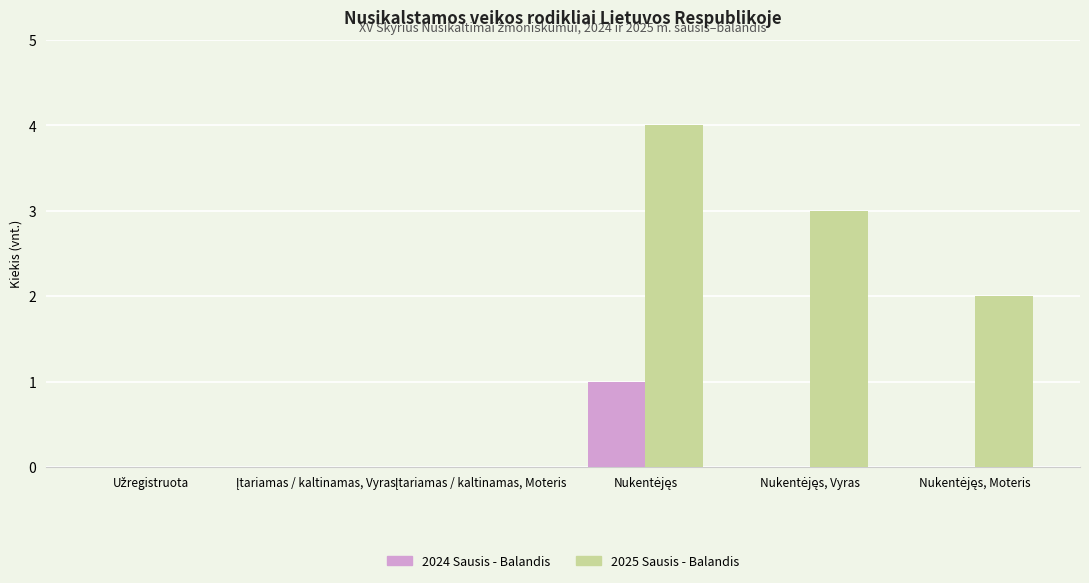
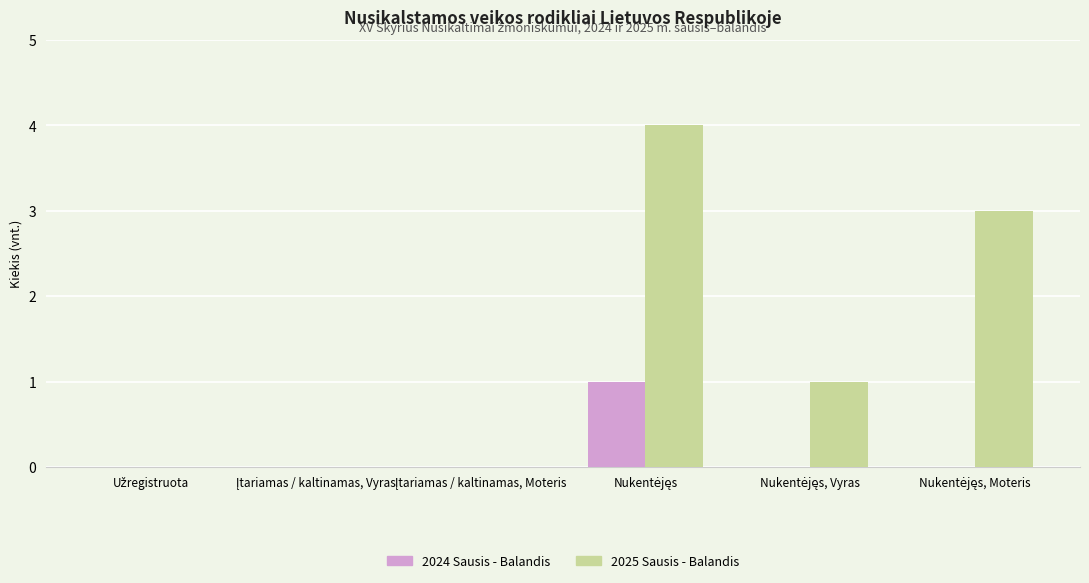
  {
    "2024 Sausis - Balandis": {
      "Užregistruota": 0,
      "Įtariamas / kaltinamas, Vyras": 0,
      "Įtariamas / kaltinamas, Moteris": 0,
      "Nukentėjęs": 1,
      "Nukentėjęs, Vyras": 0,
      "Nukentėjęs, Moteris": 0
    },
    "2025 Sausis - Balandis": {
      "Užregistruota": 0,
      "Įtariamas / kaltinamas, Vyras": 0,
      "Įtariamas / kaltinamas, Moteris": 0,
      "Nukentėjęs": 4,
-     "Nukentėjęs, Vyras": 3,
-     "Nukentėjęs, Moteris": 2
+     "Nukentėjęs, Vyras": 1,
+     "Nukentėjęs, Moteris": 3
    }
  }
